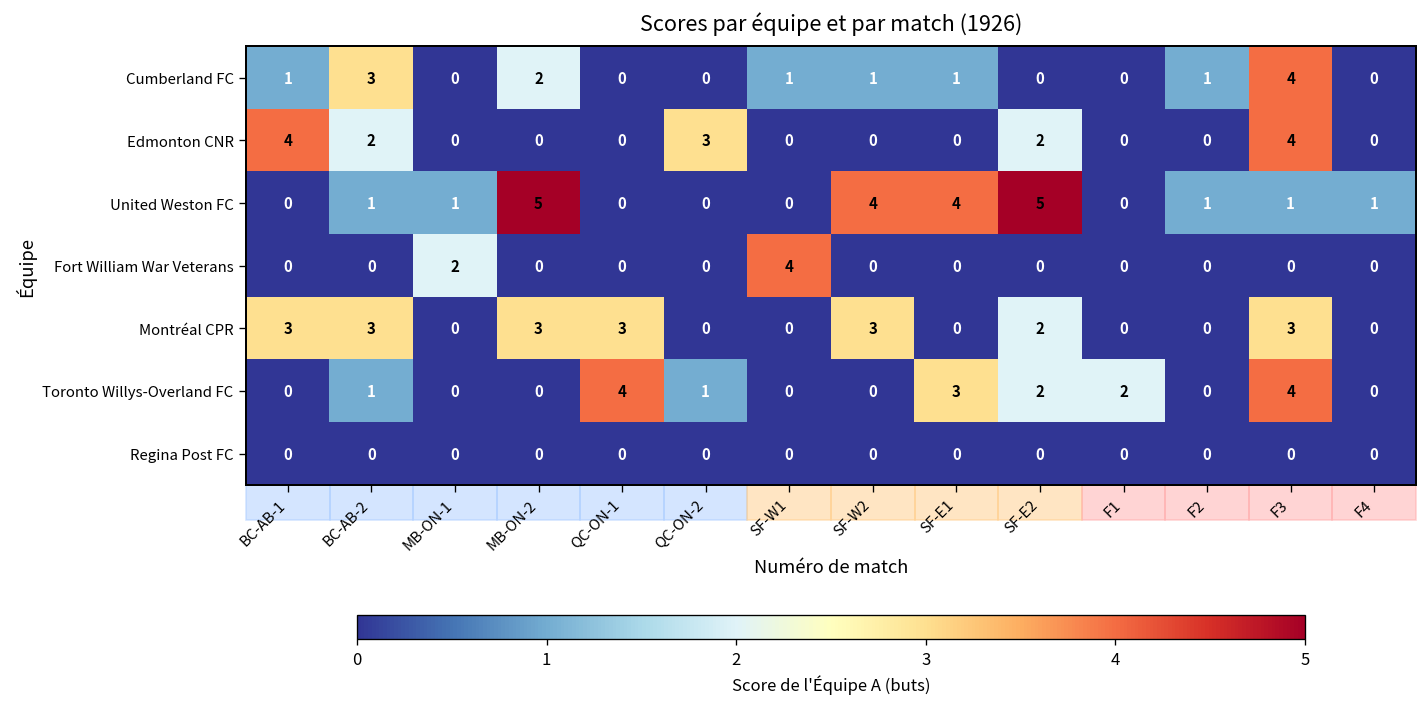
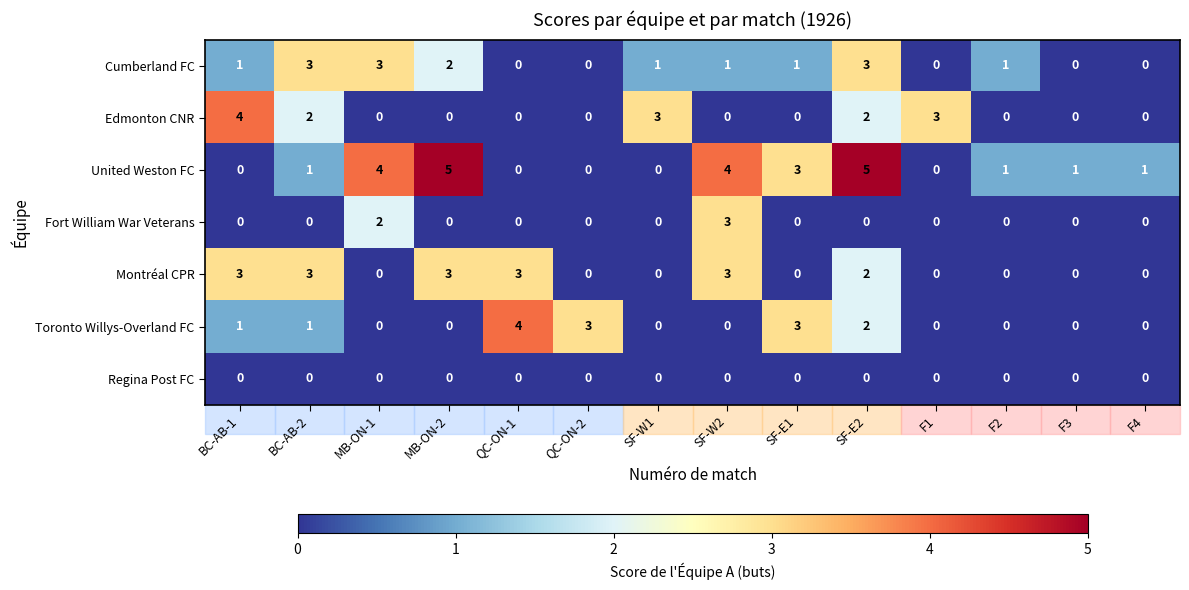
  {
    "Cumberland FC": {
      "BC-AB-1": 1,
      "BC-AB-2": 3,
-     "MB-ON-1": 0,
+     "MB-ON-1": 3,
      "MB-ON-2": 2,
      "QC-ON-1": 0,
      "QC-ON-2": 0,
      "SF-W1": 1,
      "SF-W2": 1,
      "SF-E1": 1,
-     "SF-E2": 0,
+     "SF-E2": 3,
      "F1": 0,
      "F2": 1,
-     "F3": 4,
+     "F3": 0,
      "F4": 0
    },
    "Edmonton CNR": {
      "BC-AB-1": 4,
      "BC-AB-2": 2,
      "MB-ON-1": 0,
      "MB-ON-2": 0,
      "QC-ON-1": 0,
-     "QC-ON-2": 3,
-     "SF-W1": 0,
+     "QC-ON-2": 0,
+     "SF-W1": 3,
      "SF-W2": 0,
      "SF-E1": 0,
      "SF-E2": 2,
-     "F1": 0,
+     "F1": 3,
      "F2": 0,
-     "F3": 4,
+     "F3": 0,
      "F4": 0
    },
    "United Weston FC": {
      "BC-AB-1": 0,
      "BC-AB-2": 1,
-     "MB-ON-1": 1,
+     "MB-ON-1": 4,
      "MB-ON-2": 5,
      "QC-ON-1": 0,
      "QC-ON-2": 0,
      "SF-W1": 0,
      "SF-W2": 4,
-     "SF-E1": 4,
+     "SF-E1": 3,
      "SF-E2": 5,
      "F1": 0,
      "F2": 1,
      "F3": 1,
      "F4": 1
    },
    "Fort William War Veterans": {
      "BC-AB-1": 0,
      "BC-AB-2": 0,
      "MB-ON-1": 2,
      "MB-ON-2": 0,
      "QC-ON-1": 0,
      "QC-ON-2": 0,
-     "SF-W1": 4,
-     "SF-W2": 0,
+     "SF-W1": 0,
+     "SF-W2": 3,
      "SF-E1": 0,
      "SF-E2": 0,
      "F1": 0,
      "F2": 0,
      "F3": 0,
      "F4": 0
    },
    "Montréal CPR": {
      "BC-AB-1": 3,
      "BC-AB-2": 3,
      "MB-ON-1": 0,
      "MB-ON-2": 3,
      "QC-ON-1": 3,
      "QC-ON-2": 0,
      "SF-W1": 0,
      "SF-W2": 3,
      "SF-E1": 0,
      "SF-E2": 2,
      "F1": 0,
      "F2": 0,
-     "F3": 3,
+     "F3": 0,
      "F4": 0
    },
    "Toronto Willys-Overland FC": {
-     "BC-AB-1": 0,
+     "BC-AB-1": 1,
      "BC-AB-2": 1,
      "MB-ON-1": 0,
      "MB-ON-2": 0,
      "QC-ON-1": 4,
-     "QC-ON-2": 1,
+     "QC-ON-2": 3,
      "SF-W1": 0,
      "SF-W2": 0,
      "SF-E1": 3,
      "SF-E2": 2,
-     "F1": 2,
+     "F1": 0,
      "F2": 0,
-     "F3": 4,
+     "F3": 0,
      "F4": 0
    },
    "Regina Post FC": {
      "BC-AB-1": 0,
      "BC-AB-2": 0,
      "MB-ON-1": 0,
      "MB-ON-2": 0,
      "QC-ON-1": 0,
      "QC-ON-2": 0,
      "SF-W1": 0,
      "SF-W2": 0,
      "SF-E1": 0,
      "SF-E2": 0,
      "F1": 0,
      "F2": 0,
      "F3": 0,
      "F4": 0
    }
  }
